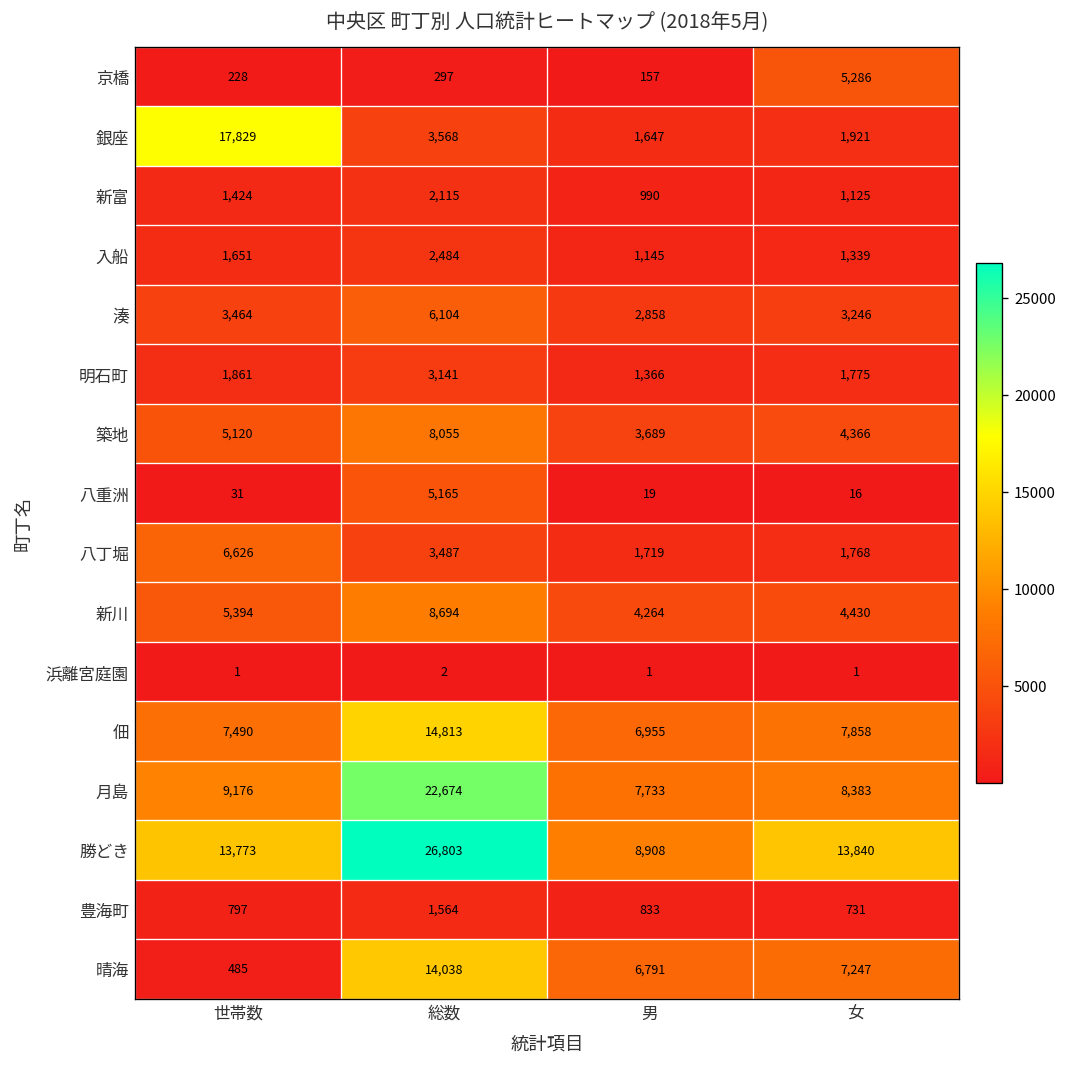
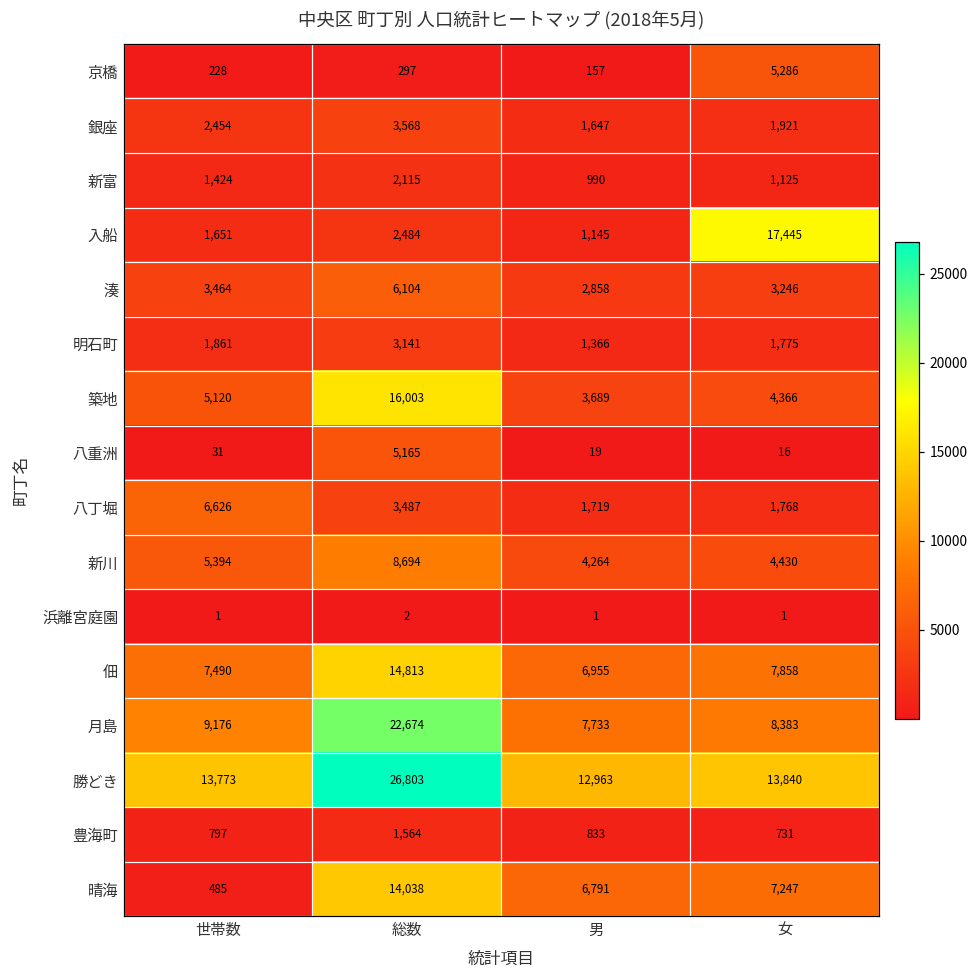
  {
    "京橋": {
      "世帯数": "228",
      "総数": "297",
      "男": "157",
      "女": "5,286"
    },
    "銀座": {
-     "世帯数": "17,829",
+     "世帯数": "2,454",
      "総数": "3,568",
      "男": "1,647",
      "女": "1,921"
    },
    "新富": {
      "世帯数": "1,424",
      "総数": "2,115",
      "男": "990",
      "女": "1,125"
    },
    "入船": {
      "世帯数": "1,651",
      "総数": "2,484",
      "男": "1,145",
-     "女": "1,339"
+     "女": "17,445"
    },
    "湊": {
      "世帯数": "3,464",
      "総数": "6,104",
      "男": "2,858",
      "女": "3,246"
    },
    "明石町": {
      "世帯数": "1,861",
      "総数": "3,141",
      "男": "1,366",
      "女": "1,775"
    },
    "築地": {
      "世帯数": "5,120",
-     "総数": "8,055",
+     "総数": "16,003",
      "男": "3,689",
      "女": "4,366"
    },
    "八重洲": {
      "世帯数": "31",
      "総数": "5,165",
      "男": "19",
      "女": "16"
    },
    "八丁堀": {
      "世帯数": "6,626",
      "総数": "3,487",
      "男": "1,719",
      "女": "1,768"
    },
    "新川": {
      "世帯数": "5,394",
      "総数": "8,694",
      "男": "4,264",
      "女": "4,430"
    },
    "浜離宮庭園": {
      "世帯数": "1",
      "総数": "2",
      "男": "1",
      "女": "1"
    },
    "佃": {
      "世帯数": "7,490",
      "総数": "14,813",
      "男": "6,955",
      "女": "7,858"
    },
    "月島": {
      "世帯数": "9,176",
      "総数": "22,674",
      "男": "7,733",
      "女": "8,383"
    },
    "勝どき": {
      "世帯数": "13,773",
      "総数": "26,803",
-     "男": "8,908",
+     "男": "12,963",
      "女": "13,840"
    },
    "豊海町": {
      "世帯数": "797",
      "総数": "1,564",
      "男": "833",
      "女": "731"
    },
    "晴海": {
      "世帯数": "485",
      "総数": "14,038",
      "男": "6,791",
      "女": "7,247"
    }
  }
